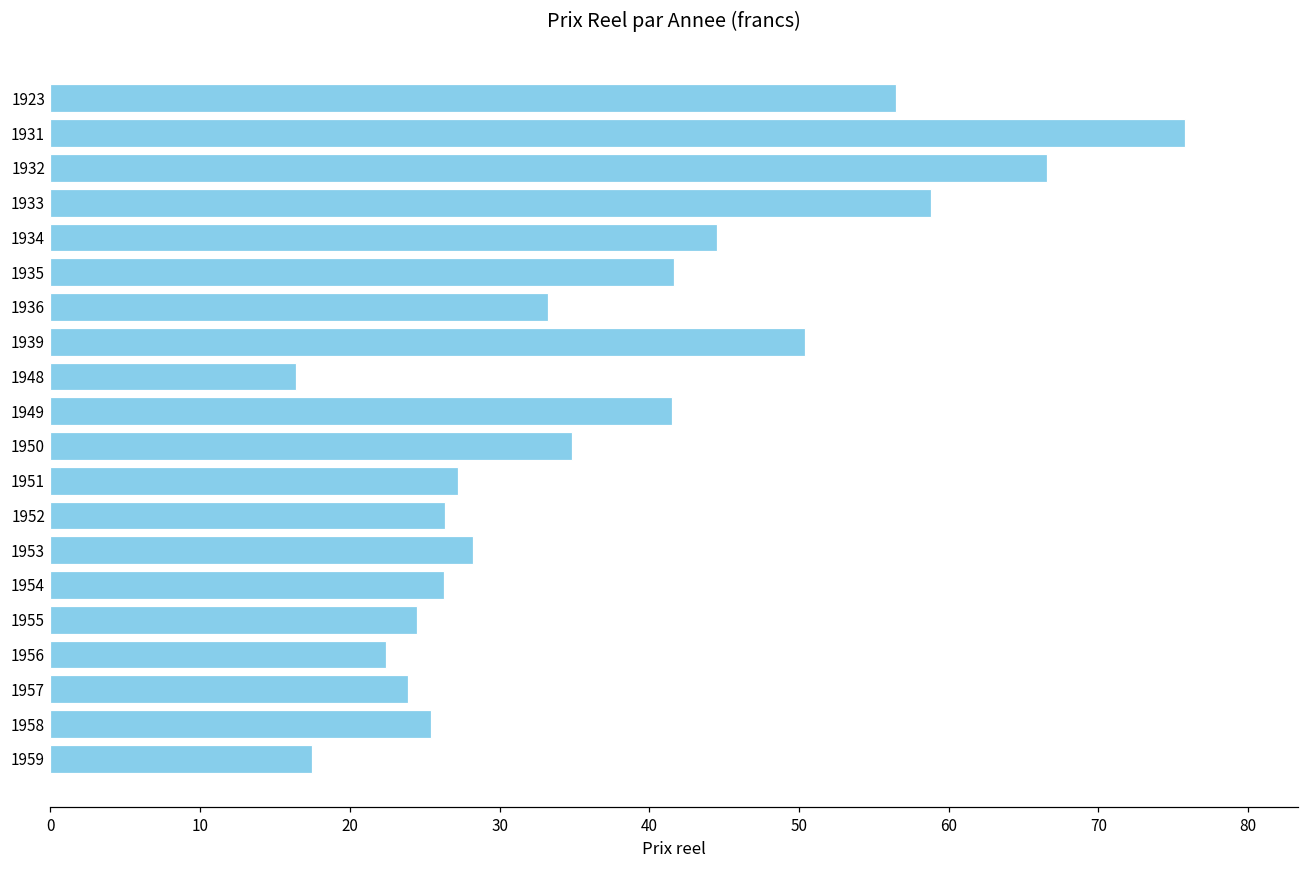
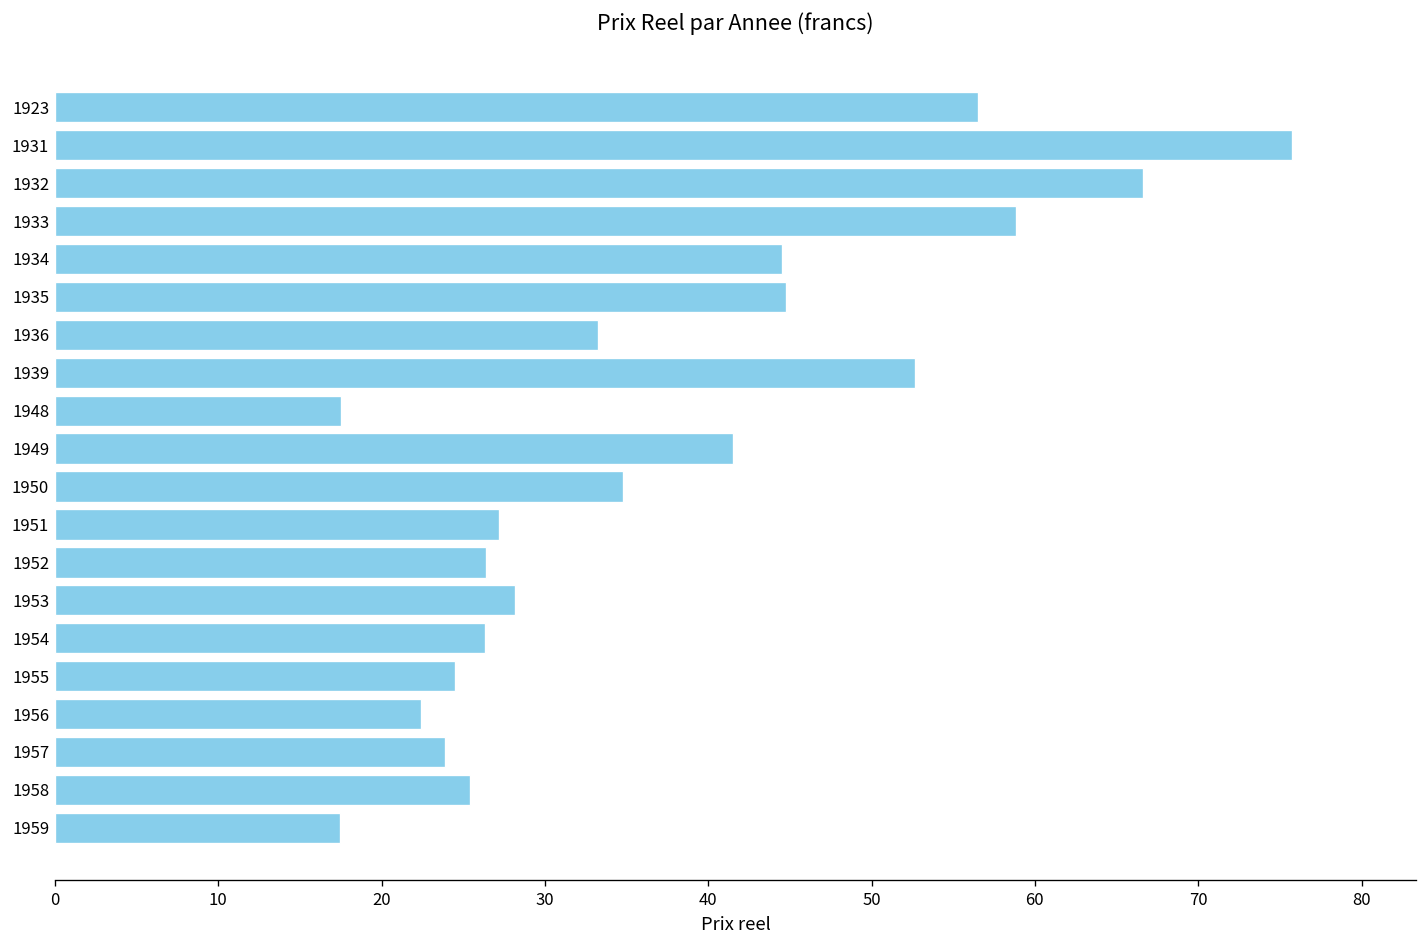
  {
    "1923": 56.5,
    "1931": 75.8,
    "1932": 66.6,
    "1933": 58.8,
    "1934": 44.5,
-   "1935": 41.7,
+   "1935": 44.8,
    "1936": 33.2,
-   "1939": 50.4,
-   "1948": 16.4,
+   "1939": 52.6,
+   "1948": 17.5,
    "1949": 41.5,
    "1950": 34.8,
    "1951": 27.2,
    "1952": 26.4,
    "1953": 28.2,
    "1954": 26.3,
    "1955": 24.5,
    "1956": 22.4,
    "1957": 23.9,
    "1958": 25.4,
    "1959": 17.5
  }
